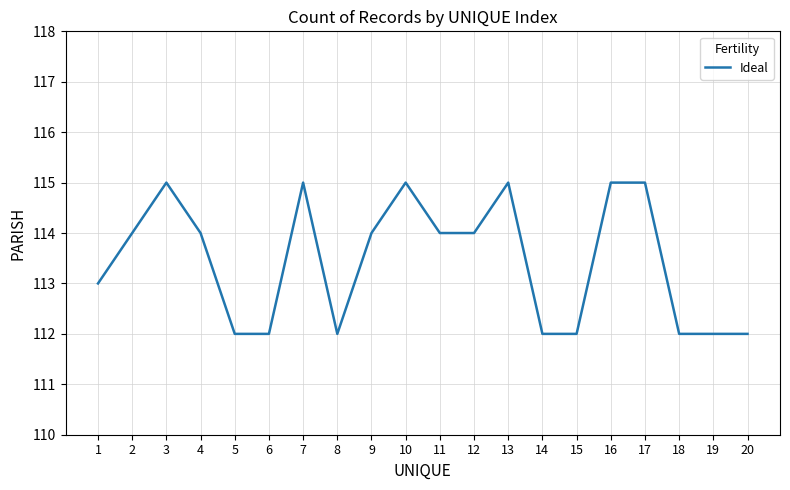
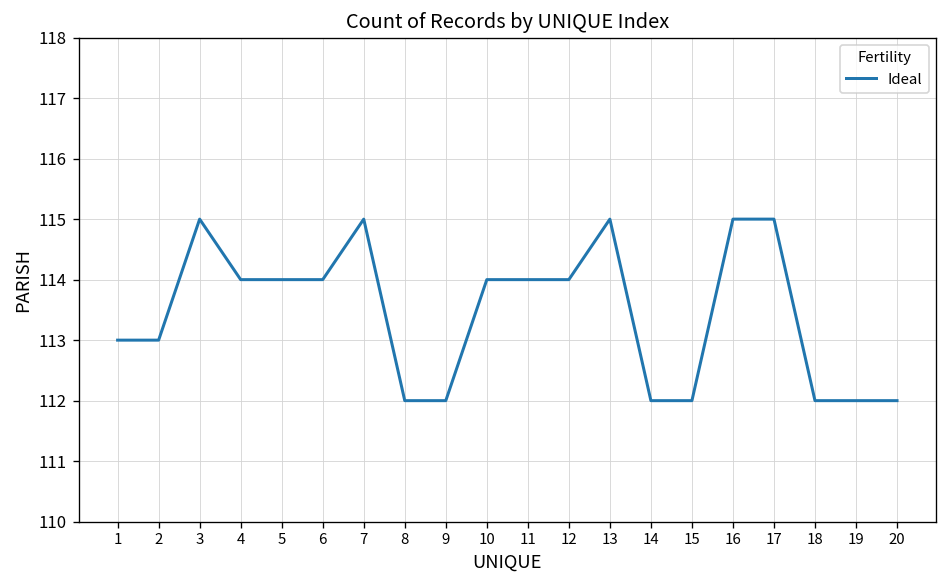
  {
    "1": 113,
-   "2": 114,
+   "2": 113,
    "3": 115,
    "4": 114,
-   "5": 112,
-   "6": 112,
+   "5": 114,
+   "6": 114,
    "7": 115,
    "8": 112,
-   "9": 114,
-   "10": 115,
+   "9": 112,
+   "10": 114,
    "11": 114,
    "12": 114,
    "13": 115,
    "14": 112,
    "15": 112,
    "16": 115,
    "17": 115,
    "18": 112,
    "19": 112,
    "20": 112
  }
